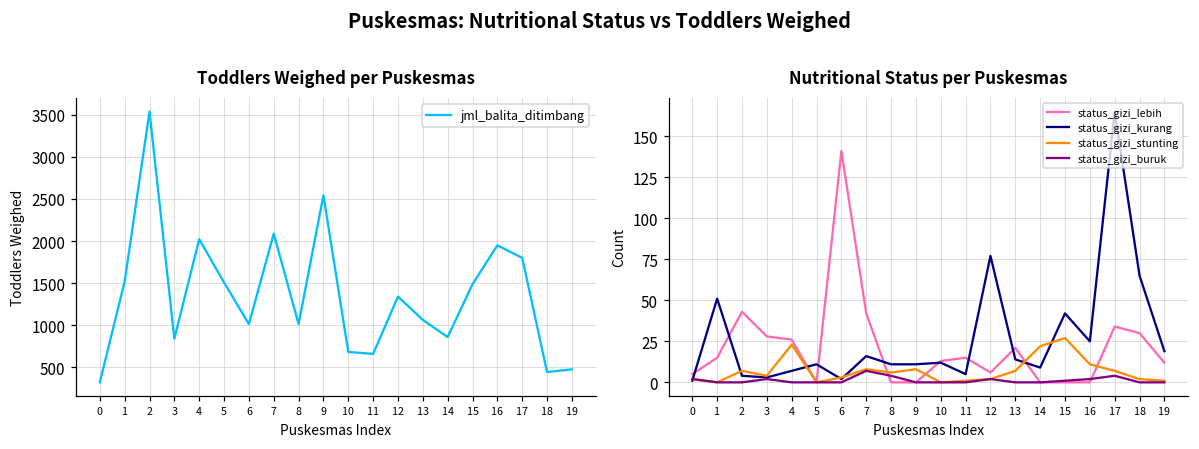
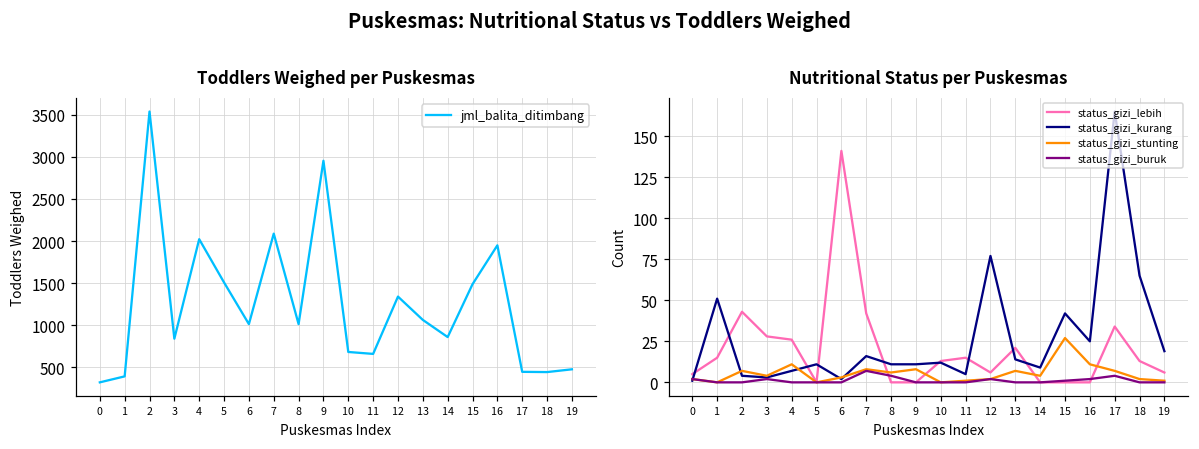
  {
    "Toddlers Weighed per Puskesmas": {
      "0": 300,
-     "1": 1500,
+     "1": 400,
      "2": 3500,
      "3": 800,
      "4": 2000,
      "5": 1500,
      "6": 1000,
      "7": 2100,
      "8": 1000,
-     "9": 2500,
+     "9": 3000,
      "10": 700,
      "11": 700,
      "12": 1300,
      "13": 1100,
      "14": 900,
      "15": 1500,
      "16": 2000,
-     "17": 1800,
+     "17": 400,
      "18": 400,
      "19": 500
    },
    "Nutritional Status per Puskesmas": {
      "status_gizi_lebih": {
        "0": 5,
        "1": 15,
        "2": 43,
        "3": 28,
        "4": 26,
        "6": 141,
        "7": 42,
        "8": 0,
        "11": 15,
        "12": 6,
        "13": 21,
        "16": 0,
        "17": 34,
-       "18": 30,
-       "19": 12
+       "18": 13,
+       "19": 6
      },
      "status_gizi_kurang": {
        "1": 51,
        "2": 4,
        "4": 7,
        "5": 11,
        "7": 16,
        "8": 11,
        "9": 11,
        "11": 5,
        "12": 77,
        "13": 14,
        "14": 9,
        "15": 42,
        "16": 25,
        "18": 65,
        "19": 19
      },
      "status_gizi_stunting": {
        "2": 7,
-       "4": 23,
+       "4": 11,
        "8": 6,
        "9": 8,
        "13": 7,
-       "14": 22,
+       "14": 4,
        "15": 27,
        "16": 11,
        "17": 7,
        "18": 2
      },
      "status_gizi_buruk": {
        "2": 0,
        "4": 0,
        "6": 0,
        "8": 4,
        "13": 0,
        "16": 2,
        "17": 4,
        "18": 0
      }
    }
  }
